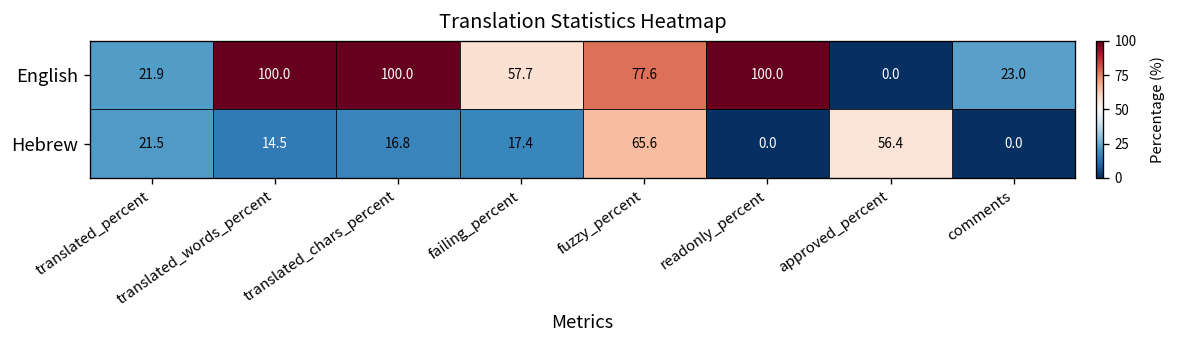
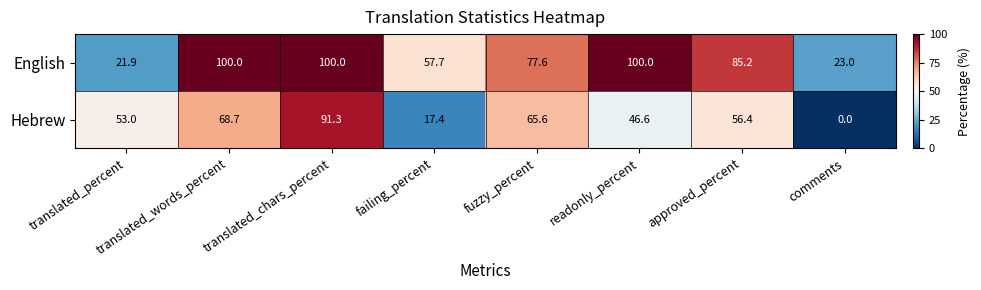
  {
    "English": {
      "translated_percent": 21.9,
      "translated_words_percent": 100.0,
      "translated_chars_percent": 100.0,
      "failing_percent": 57.7,
      "fuzzy_percent": 77.6,
      "readonly_percent": 100.0,
-     "approved_percent": 0.0,
+     "approved_percent": 85.2,
      "comments": 23.0
    },
    "Hebrew": {
-     "translated_percent": 21.5,
-     "translated_words_percent": 14.5,
-     "translated_chars_percent": 16.8,
+     "translated_percent": 53.0,
+     "translated_words_percent": 68.7,
+     "translated_chars_percent": 91.3,
      "failing_percent": 17.4,
      "fuzzy_percent": 65.6,
-     "readonly_percent": 0.0,
+     "readonly_percent": 46.6,
      "approved_percent": 56.4,
      "comments": 0.0
    }
  }
